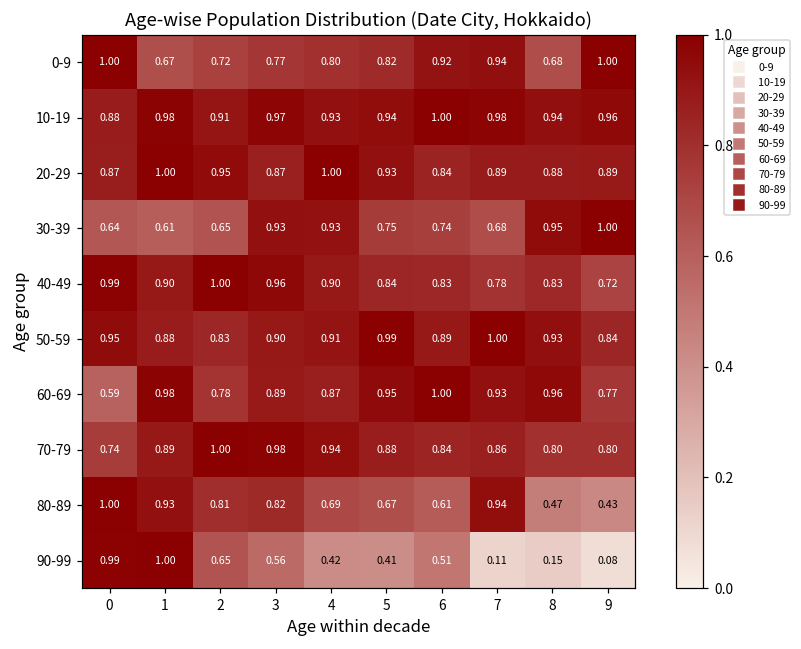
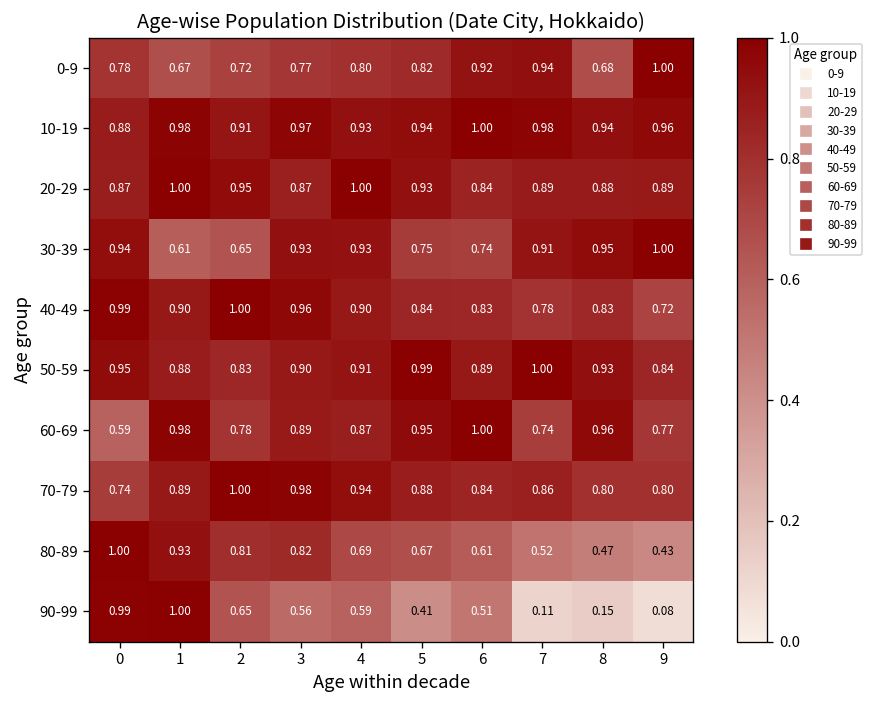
  {
    "0-9": {
-     "0": 1.00,
+     "0": 0.78,
      "1": 0.67,
      "2": 0.72,
      "3": 0.77,
      "4": 0.80,
      "5": 0.82,
      "6": 0.92,
      "7": 0.94,
      "8": 0.68,
      "9": 1.00
    },
    "10-19": {
      "0": 0.88,
      "1": 0.98,
      "2": 0.91,
      "3": 0.97,
      "4": 0.93,
      "5": 0.94,
      "6": 1.00,
      "7": 0.98,
      "8": 0.94,
      "9": 0.96
    },
    "20-29": {
      "0": 0.87,
      "1": 1.00,
      "2": 0.95,
      "3": 0.87,
      "4": 1.00,
      "5": 0.93,
      "6": 0.84,
      "7": 0.89,
      "8": 0.88,
      "9": 0.89
    },
    "30-39": {
-     "0": 0.64,
+     "0": 0.94,
      "1": 0.61,
      "2": 0.65,
      "3": 0.93,
      "4": 0.93,
      "5": 0.75,
      "6": 0.74,
-     "7": 0.68,
+     "7": 0.91,
      "8": 0.95,
      "9": 1.00
    },
    "40-49": {
      "0": 0.99,
      "1": 0.90,
      "2": 1.00,
      "3": 0.96,
      "4": 0.90,
      "5": 0.84,
      "6": 0.83,
      "7": 0.78,
      "8": 0.83,
      "9": 0.72
    },
    "50-59": {
      "0": 0.95,
      "1": 0.88,
      "2": 0.83,
      "3": 0.90,
      "4": 0.91,
      "5": 0.99,
      "6": 0.89,
      "7": 1.00,
      "8": 0.93,
      "9": 0.84
    },
    "60-69": {
      "0": 0.59,
      "1": 0.98,
      "2": 0.78,
      "3": 0.89,
      "4": 0.87,
      "5": 0.95,
      "6": 1.00,
-     "7": 0.93,
+     "7": 0.74,
      "8": 0.96,
      "9": 0.77
    },
    "70-79": {
      "0": 0.74,
      "1": 0.89,
      "2": 1.00,
      "3": 0.98,
      "4": 0.94,
      "5": 0.88,
      "6": 0.84,
      "7": 0.86,
      "8": 0.80,
      "9": 0.80
    },
    "80-89": {
      "0": 1.00,
      "1": 0.93,
      "2": 0.81,
      "3": 0.82,
      "4": 0.69,
      "5": 0.67,
      "6": 0.61,
-     "7": 0.94,
+     "7": 0.52,
      "8": 0.47,
      "9": 0.43
    },
    "90-99": {
      "0": 0.99,
      "1": 1.00,
      "2": 0.65,
      "3": 0.56,
-     "4": 0.42,
+     "4": 0.59,
      "5": 0.41,
      "6": 0.51,
      "7": 0.11,
      "8": 0.15,
      "9": 0.08
    }
  }
